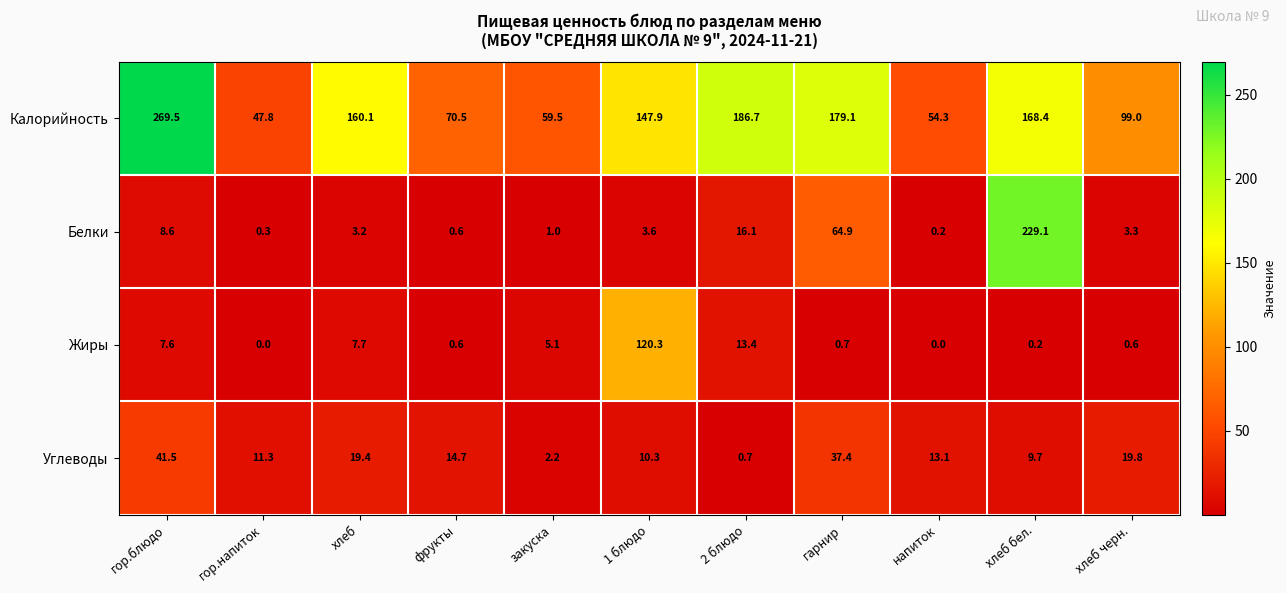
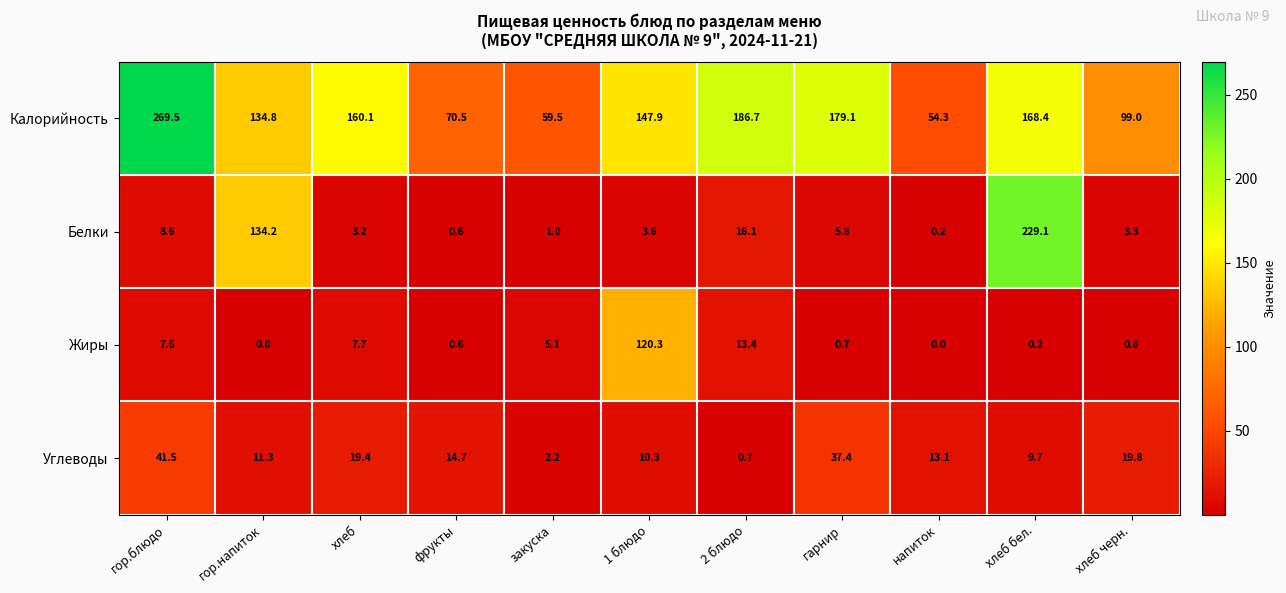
  {
    "Калорийность": {
      "гор.блюдо": 269.5,
-     "гор.напиток": 47.8,
+     "гор.напиток": 134.8,
      "хлеб": 160.1,
      "фрукты": 70.5,
      "закуска": 59.5,
      "1 блюдо": 147.9,
      "2 блюдо": 186.7,
      "гарнир": 179.1,
      "напиток": 54.3,
      "хлеб бел.": 168.4,
      "хлеб черн.": 99.0
    },
    "Белки": {
      "гор.блюдо": 8.6,
-     "гор.напиток": 0.3,
+     "гор.напиток": 134.2,
      "хлеб": 3.2,
      "фрукты": 0.6,
      "закуска": 1.0,
      "1 блюдо": 3.6,
      "2 блюдо": 16.1,
-     "гарнир": 64.9,
+     "гарнир": 5.8,
      "напиток": 0.2,
      "хлеб бел.": 229.1,
      "хлеб черн.": 3.3
    },
    "Жиры": {
      "гор.блюдо": 7.6,
      "гор.напиток": 0.0,
      "хлеб": 7.7,
      "фрукты": 0.6,
      "закуска": 5.1,
      "1 блюдо": 120.3,
      "2 блюдо": 13.4,
      "гарнир": 0.7,
      "напиток": 0.0,
      "хлеб бел.": 0.2,
      "хлеб черн.": 0.6
    },
    "Углеводы": {
      "гор.блюдо": 41.5,
      "гор.напиток": 11.3,
      "хлеб": 19.4,
      "фрукты": 14.7,
      "закуска": 2.2,
      "1 блюдо": 10.3,
      "2 блюдо": 0.7,
      "гарнир": 37.4,
      "напиток": 13.1,
      "хлеб бел.": 9.7,
      "хлеб черн.": 19.8
    }
  }
